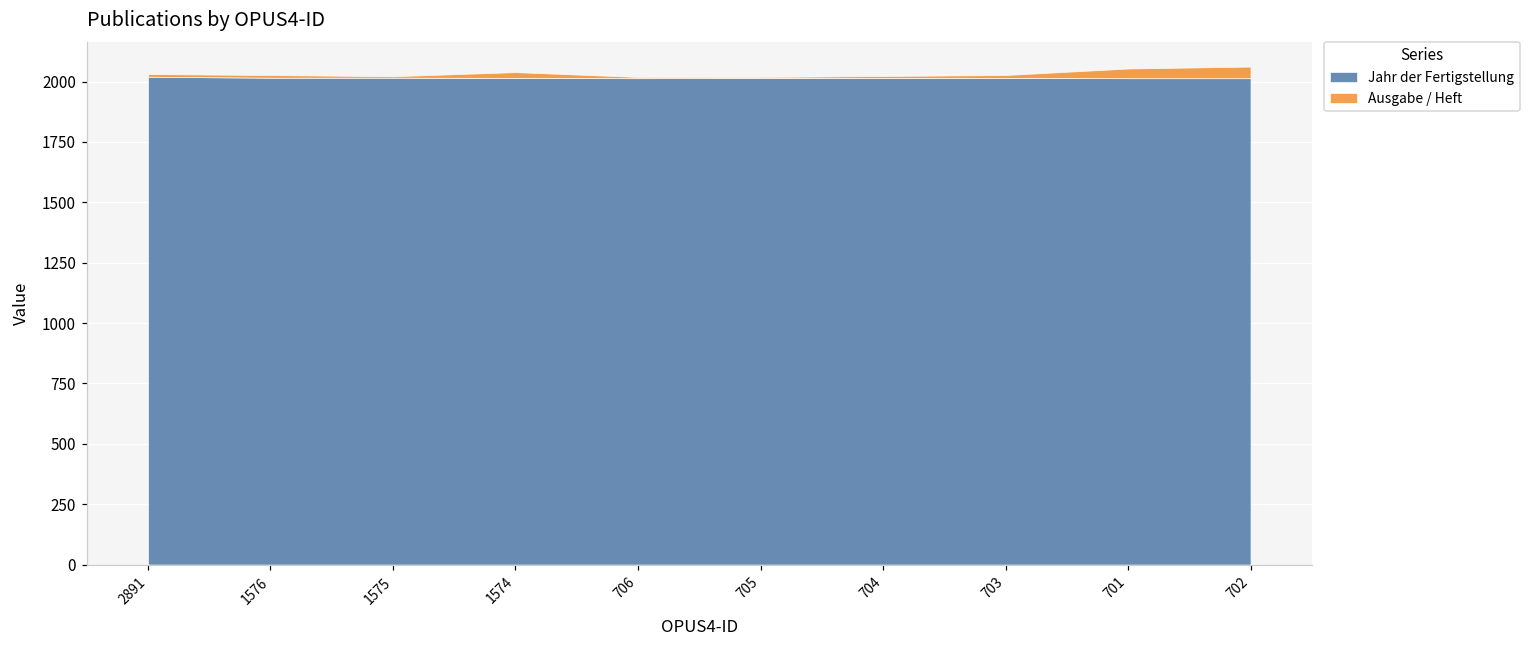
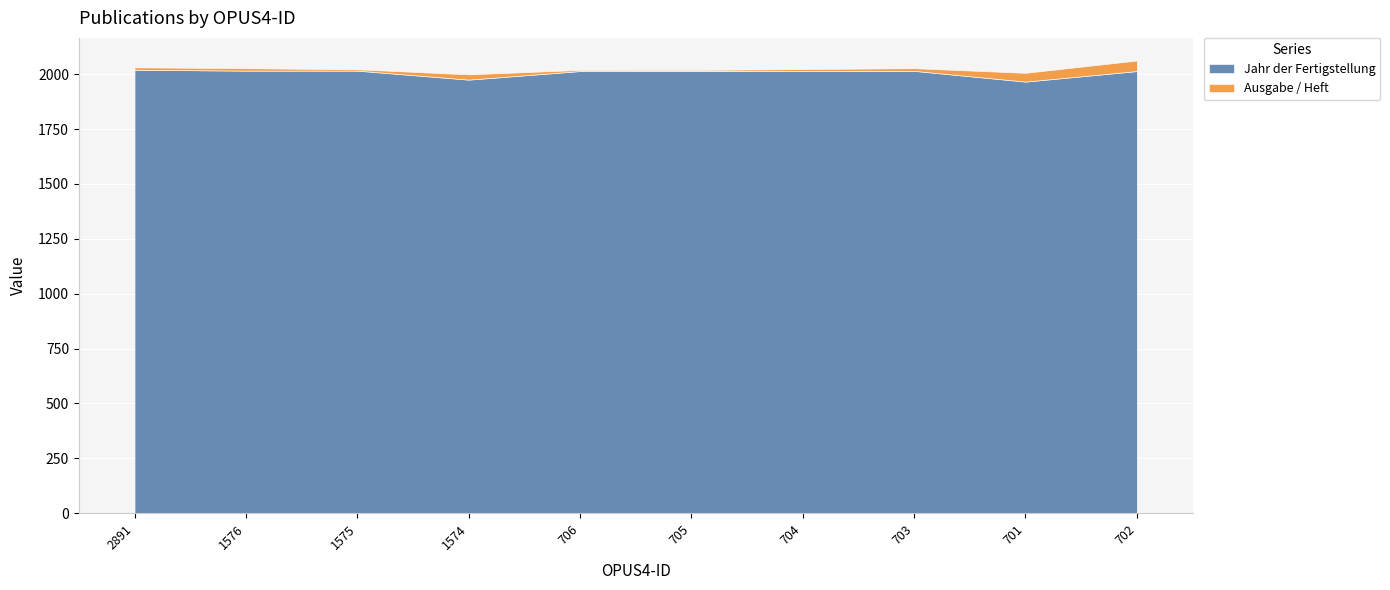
  {
    "Jahr der Fertigstellung": {
-     "1574": 2020,
+     "1574": 1980,
      "703": 2020,
-     "701": 2010,
+     "701": 1970,
      "702": 2010
    },
    "Ausgabe / Heft": {
      "1574": 20,
      "703": 10,
      "701": 40,
      "702": 50
    }
  }
